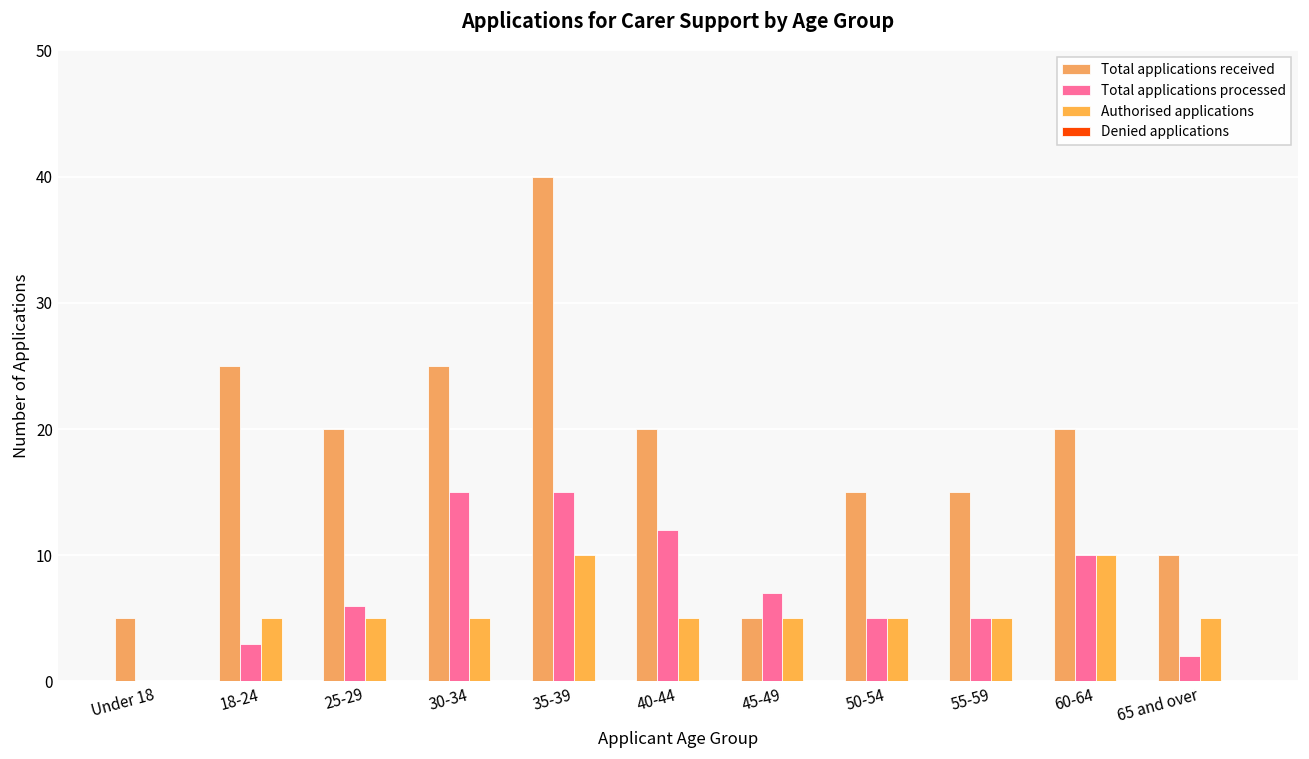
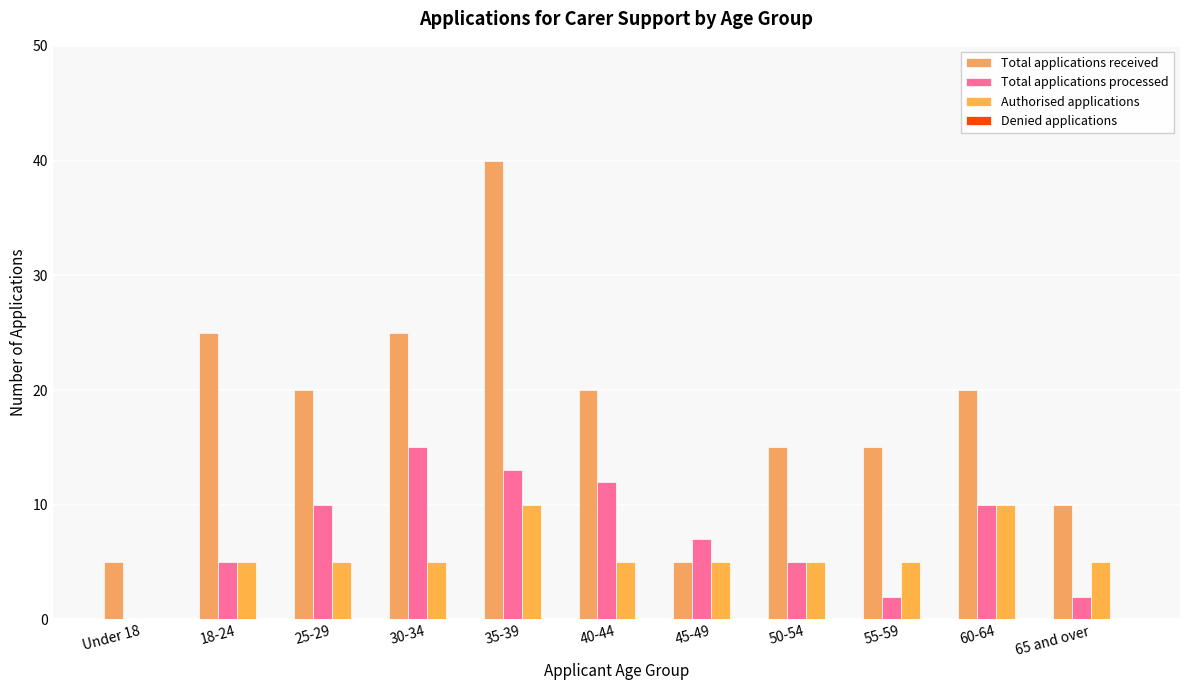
  {
    "Total applications processed": {
      "Under 18": 0,
-     "18-24": 3,
-     "25-29": 6,
+     "18-24": 5,
+     "25-29": 10,
      "30-34": 15,
-     "35-39": 15,
+     "35-39": 13,
      "40-44": 12,
      "45-49": 7,
      "50-54": 5,
-     "55-59": 5,
+     "55-59": 2,
      "60-64": 10,
      "65 and over": 2
    },
    "Denied applications": {
      "Under 18": 0,
      "18-24": 0,
      "25-29": 0,
      "30-34": 0,
      "35-39": 0,
      "40-44": 0,
      "45-49": 0,
      "50-54": 0,
      "55-59": 0,
      "60-64": 0,
      "65 and over": 0
    }
  }
